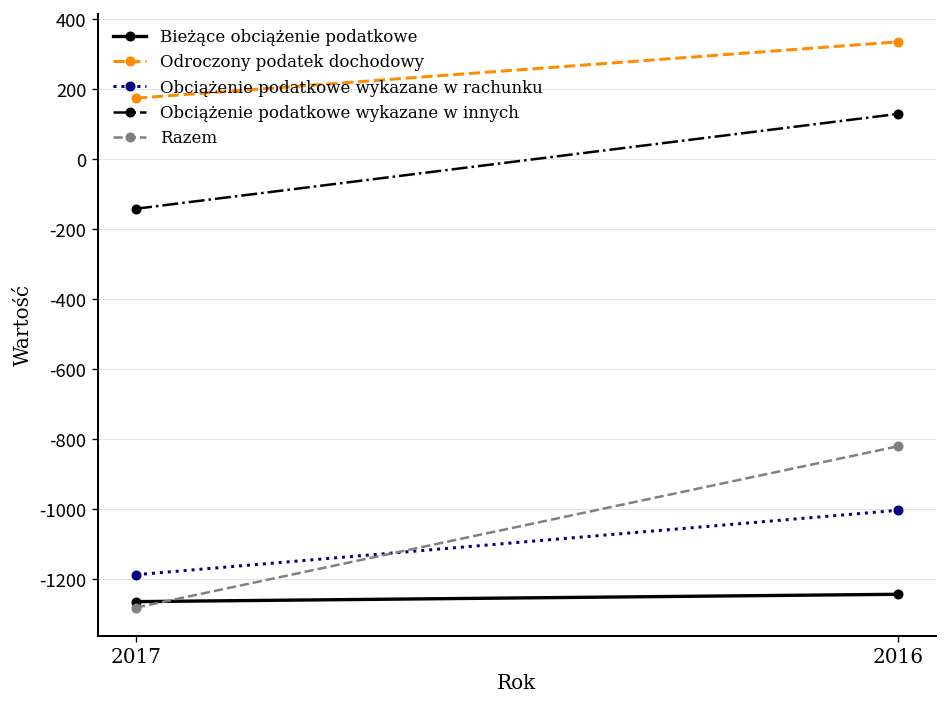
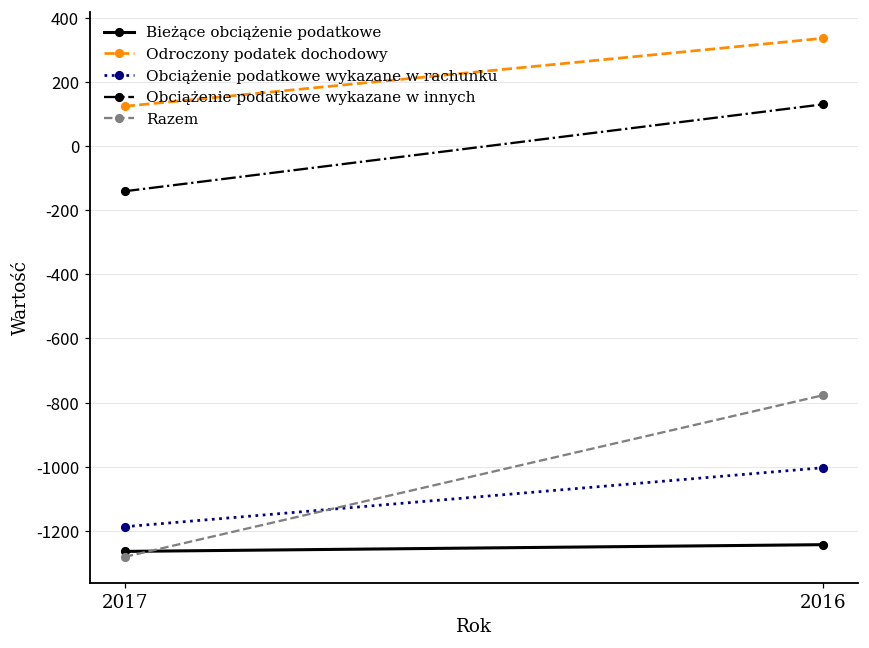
  {
    "Odroczony podatek dochodowy": {
-     "2017": 180,
+     "2017": 120,
      "2016": 340
    },
    "Obciążenie podatkowe wykazane w rachunku": {
      "2017": -1190,
      "2016": -1000
    },
    "Razem": {
      "2017": -1280,
-     "2016": -820
+     "2016": -780
    }
  }
